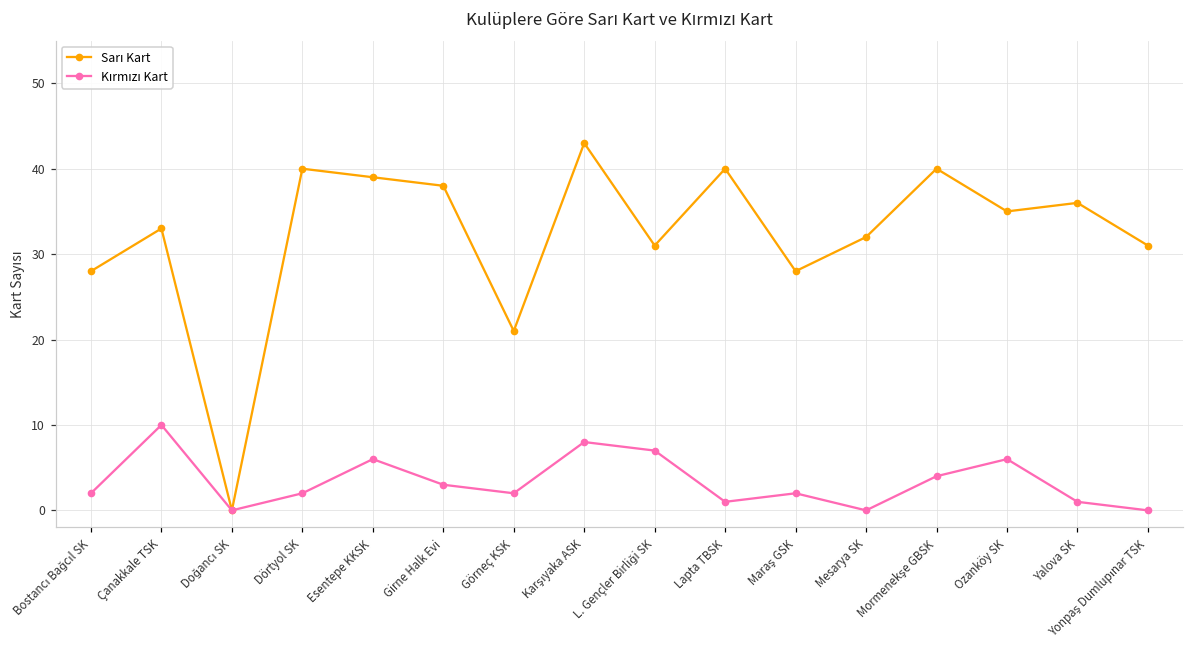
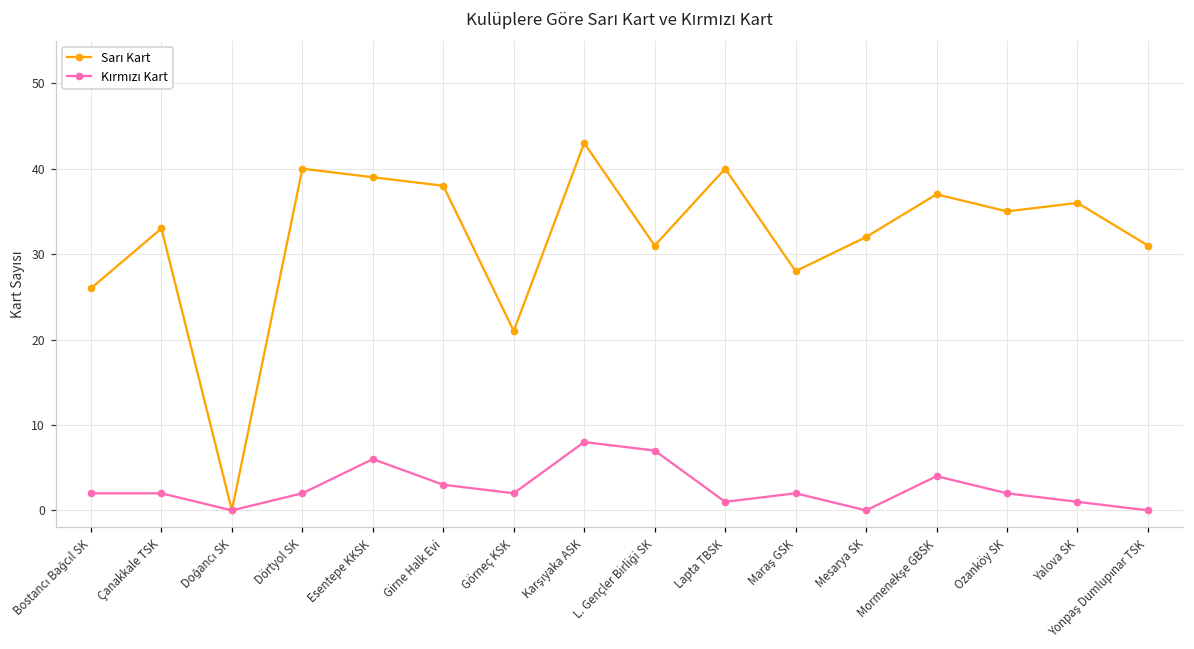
  {
    "Sarı Kart": {
-     "Bostancı Bağcıl SK": 28,
+     "Bostancı Bağcıl SK": 26,
      "Çanakkale TSK": 33,
      "Dörtyol SK": 40,
      "Esentepe KKSK": 39,
      "Girne Halk Evi": 38,
      "Görneç KSK": 21,
      "Karşıyaka ASK": 43,
      "L. Gençler Birliği SK": 31,
      "Lapta TBSK": 40,
      "Maraş GSK": 28,
      "Mesarya SK": 32,
-     "Mormenekşe GBSK": 40,
+     "Mormenekşe GBSK": 37,
      "Ozanköy SK": 35,
      "Yalova SK": 36,
      "Yonpaş Dumlupınar TSK": 31
    },
    "Kırmızı Kart": {
      "Bostancı Bağcıl SK": 2,
-     "Çanakkale TSK": 10,
+     "Çanakkale TSK": 2,
      "Dörtyol SK": 2,
      "Esentepe KKSK": 6,
      "Girne Halk Evi": 3,
      "Görneç KSK": 2,
      "Karşıyaka ASK": 8,
      "L. Gençler Birliği SK": 7,
      "Lapta TBSK": 1,
      "Maraş GSK": 2,
      "Mesarya SK": 0,
      "Mormenekşe GBSK": 4,
-     "Ozanköy SK": 6,
+     "Ozanköy SK": 2,
      "Yalova SK": 1,
      "Yonpaş Dumlupınar TSK": 0
    }
  }
